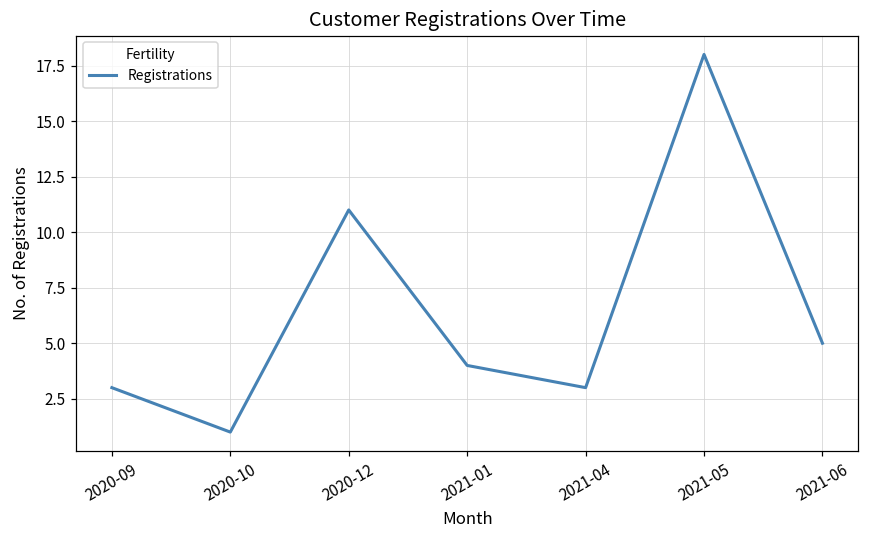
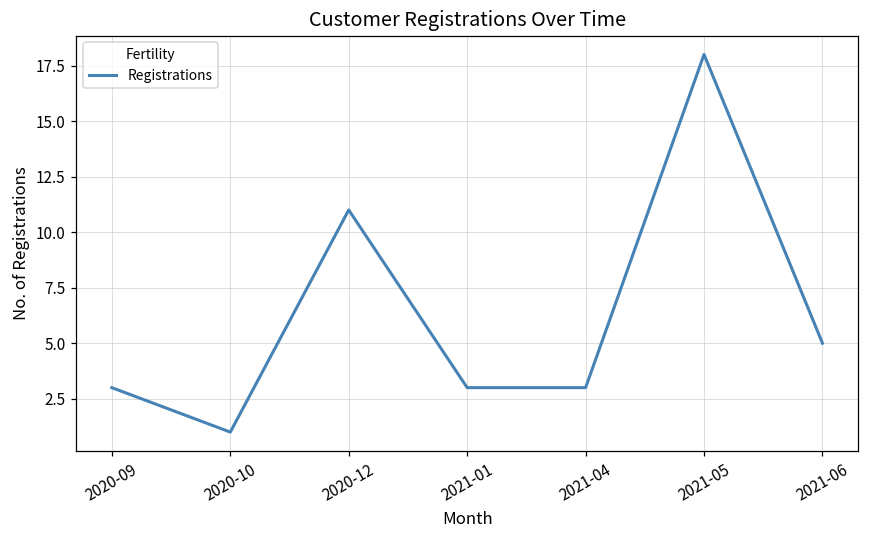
  {
    "2020-09": 3,
    "2020-10": 1,
    "2020-12": 11,
-   "2021-01": 4,
+   "2021-01": 3,
    "2021-04": 3,
    "2021-05": 18,
    "2021-06": 5
  }
